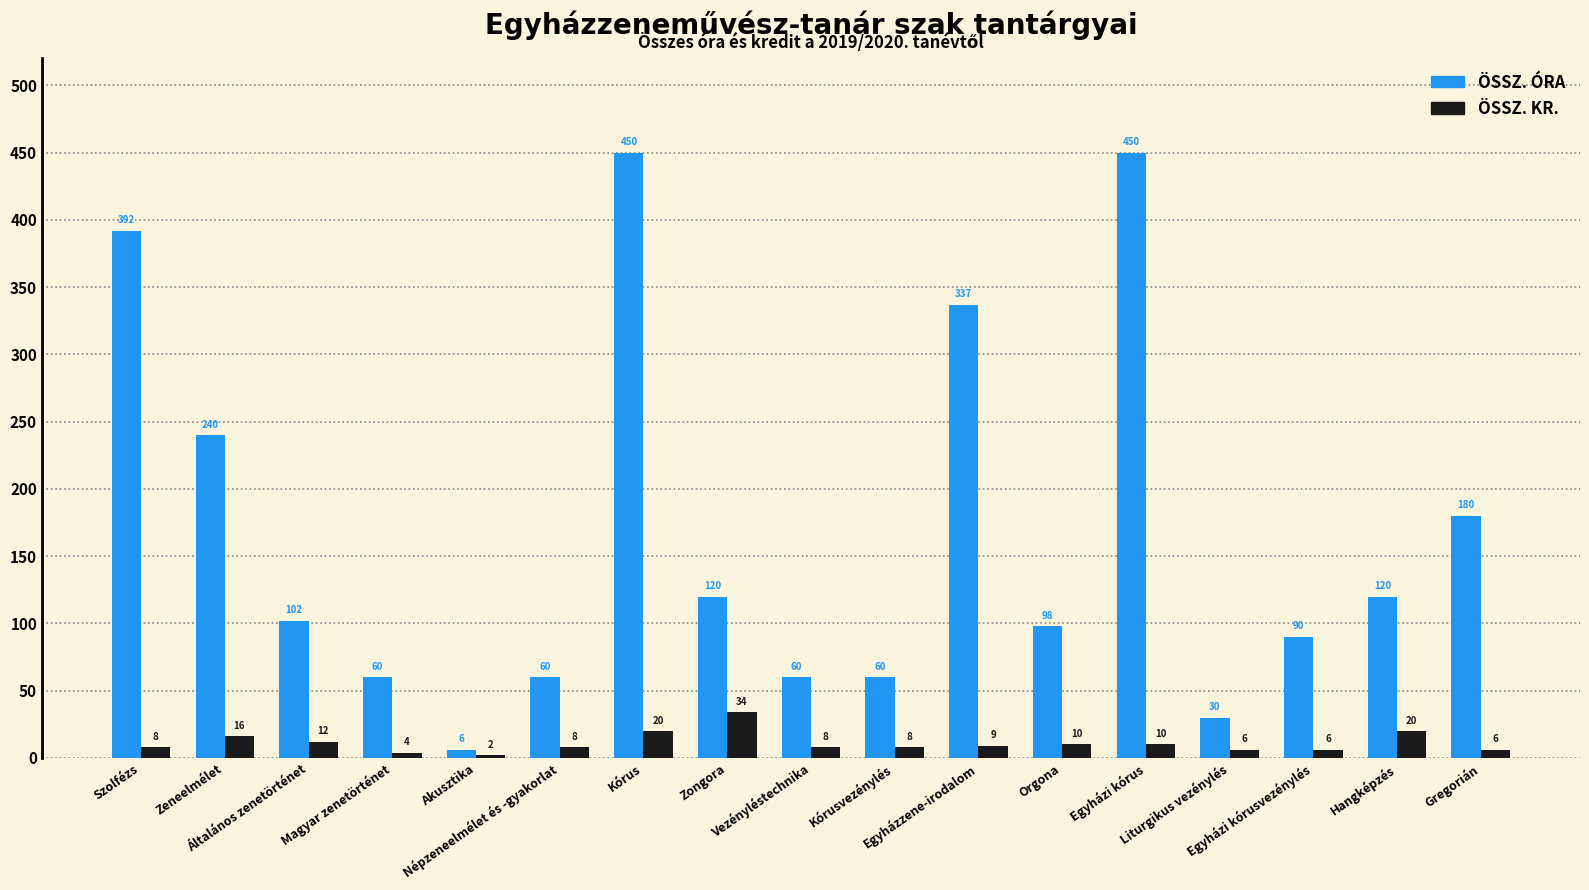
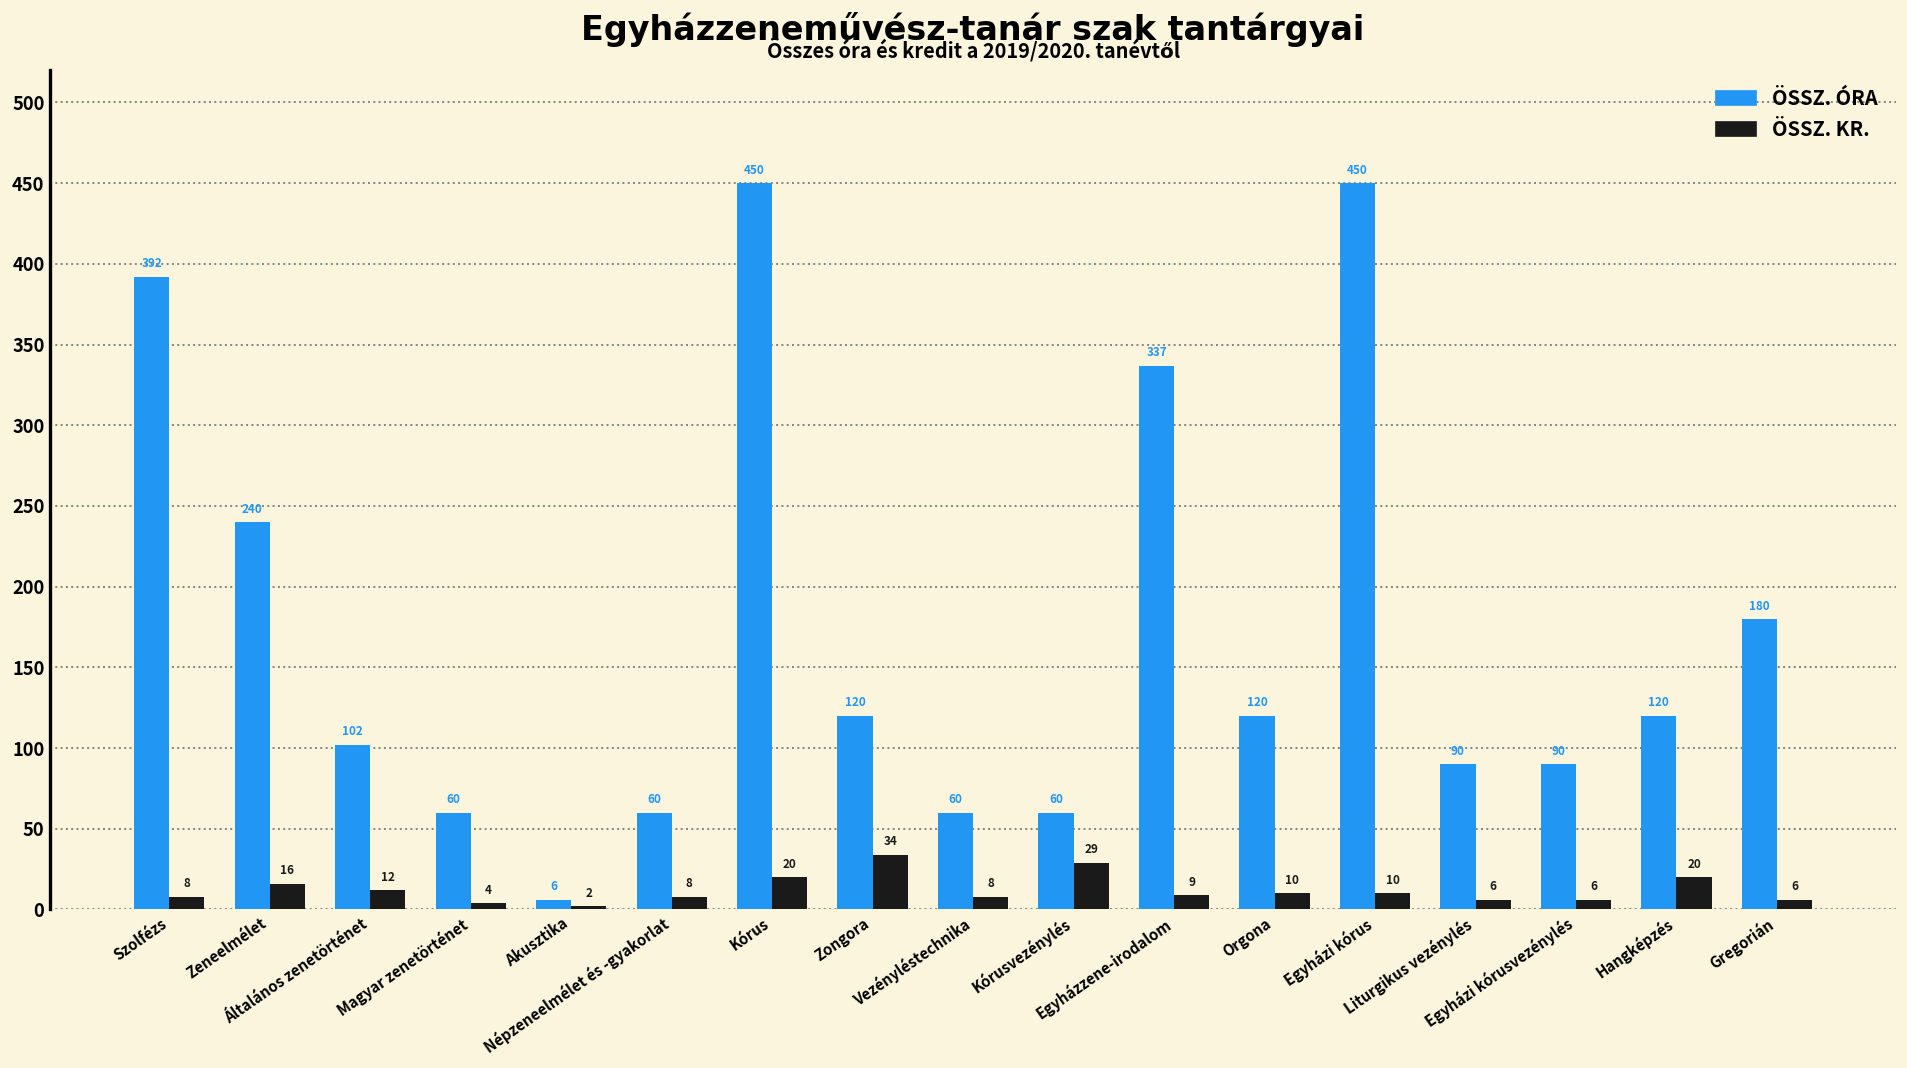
  {
    "ÖSSZ. ÓRA": {
      "Szolfézs": 392,
      "Zeneelmélet": 240,
      "Általános zenetörténet": 102,
      "Magyar zenetörténet": 60,
      "Akusztika": 6,
      "Népzeneelmélet és -gyakorlat": 60,
      "Kórus": 450,
      "Zongora": 120,
      "Vezényléstechnika": 60,
      "Kórusvezénylés": 60,
      "Egyházzene-irodalom": 337,
-     "Orgona": 98,
+     "Orgona": 120,
      "Egyházi kórus": 450,
-     "Liturgikus vezénylés": 30,
+     "Liturgikus vezénylés": 90,
      "Egyházi kórusvezénylés": 90,
      "Hangképzés": 120,
      "Gregorián": 180
    },
    "ÖSSZ. KR.": {
      "Szolfézs": 8,
      "Zeneelmélet": 16,
      "Általános zenetörténet": 12,
      "Magyar zenetörténet": 4,
      "Akusztika": 2,
      "Népzeneelmélet és -gyakorlat": 8,
      "Kórus": 20,
      "Zongora": 34,
      "Vezényléstechnika": 8,
-     "Kórusvezénylés": 8,
+     "Kórusvezénylés": 29,
      "Egyházzene-irodalom": 9,
      "Orgona": 10,
      "Egyházi kórus": 10,
      "Liturgikus vezénylés": 6,
      "Egyházi kórusvezénylés": 6,
      "Hangképzés": 20,
      "Gregorián": 6
    }
  }
